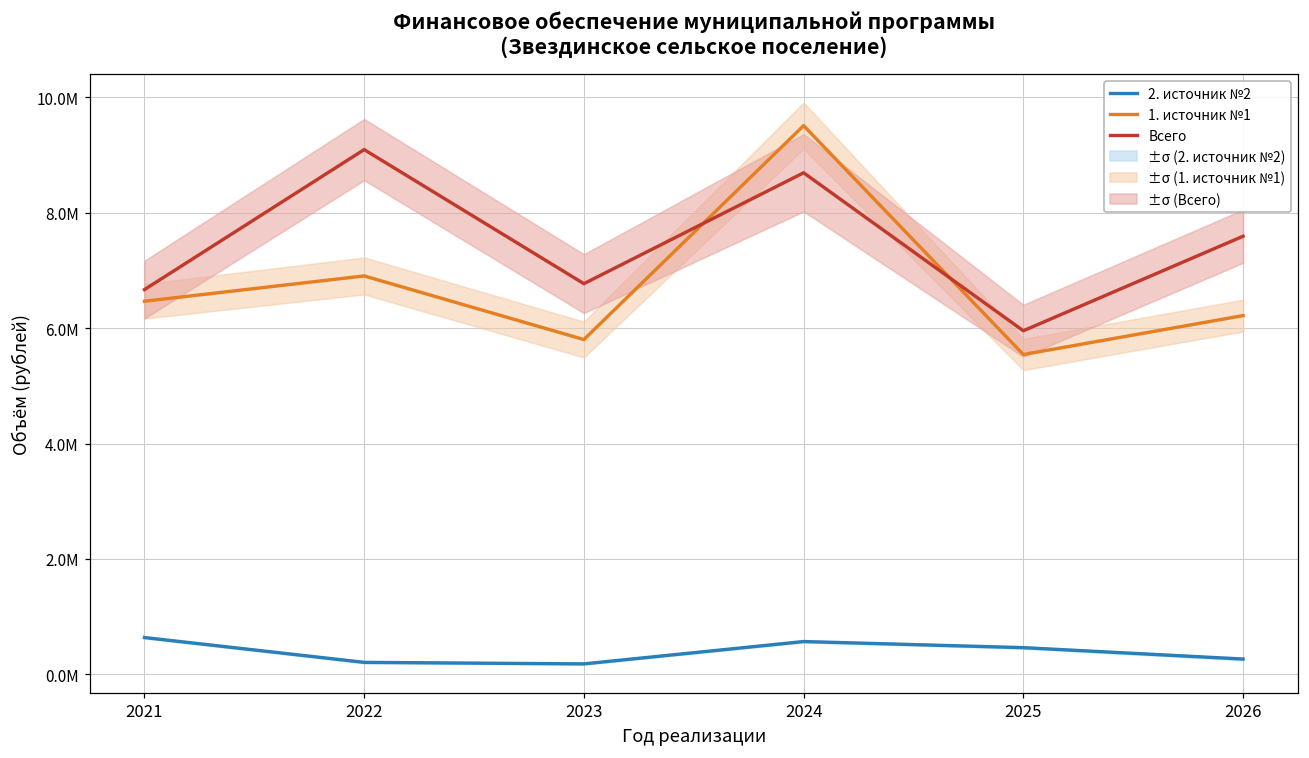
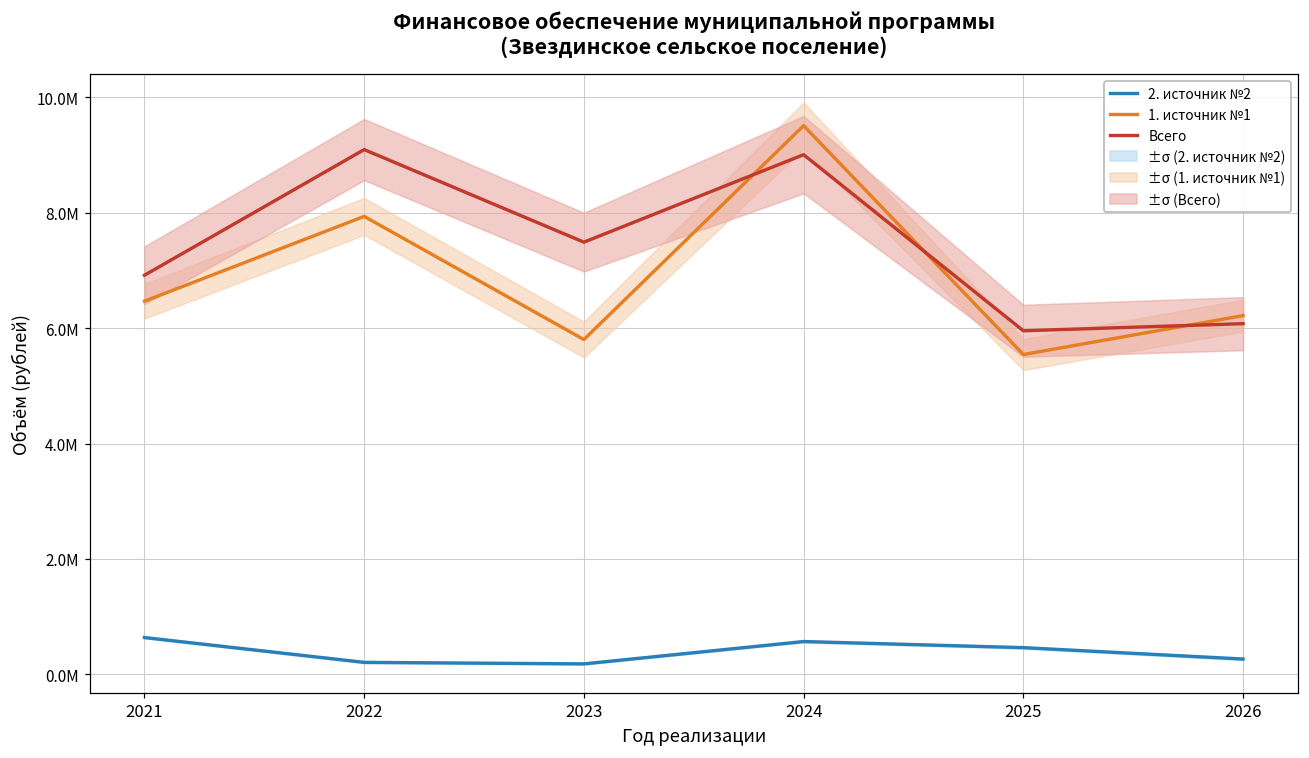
  {
    "1. источник №1": {
      "2021": 6500000,
-     "2022": 6900000,
+     "2022": 7900000,
      "2023": 5800000,
      "2024": 9500000,
      "2025": 5500000,
      "2026": 6200000
    },
    "Всего": {
-     "2021": 6700000,
+     "2021": 6900000,
      "2022": 9100000,
-     "2023": 6800000,
-     "2024": 8700000,
+     "2023": 7500000,
+     "2024": 9000000,
      "2025": 6000000,
-     "2026": 7600000
+     "2026": 6100000
    }
  }
